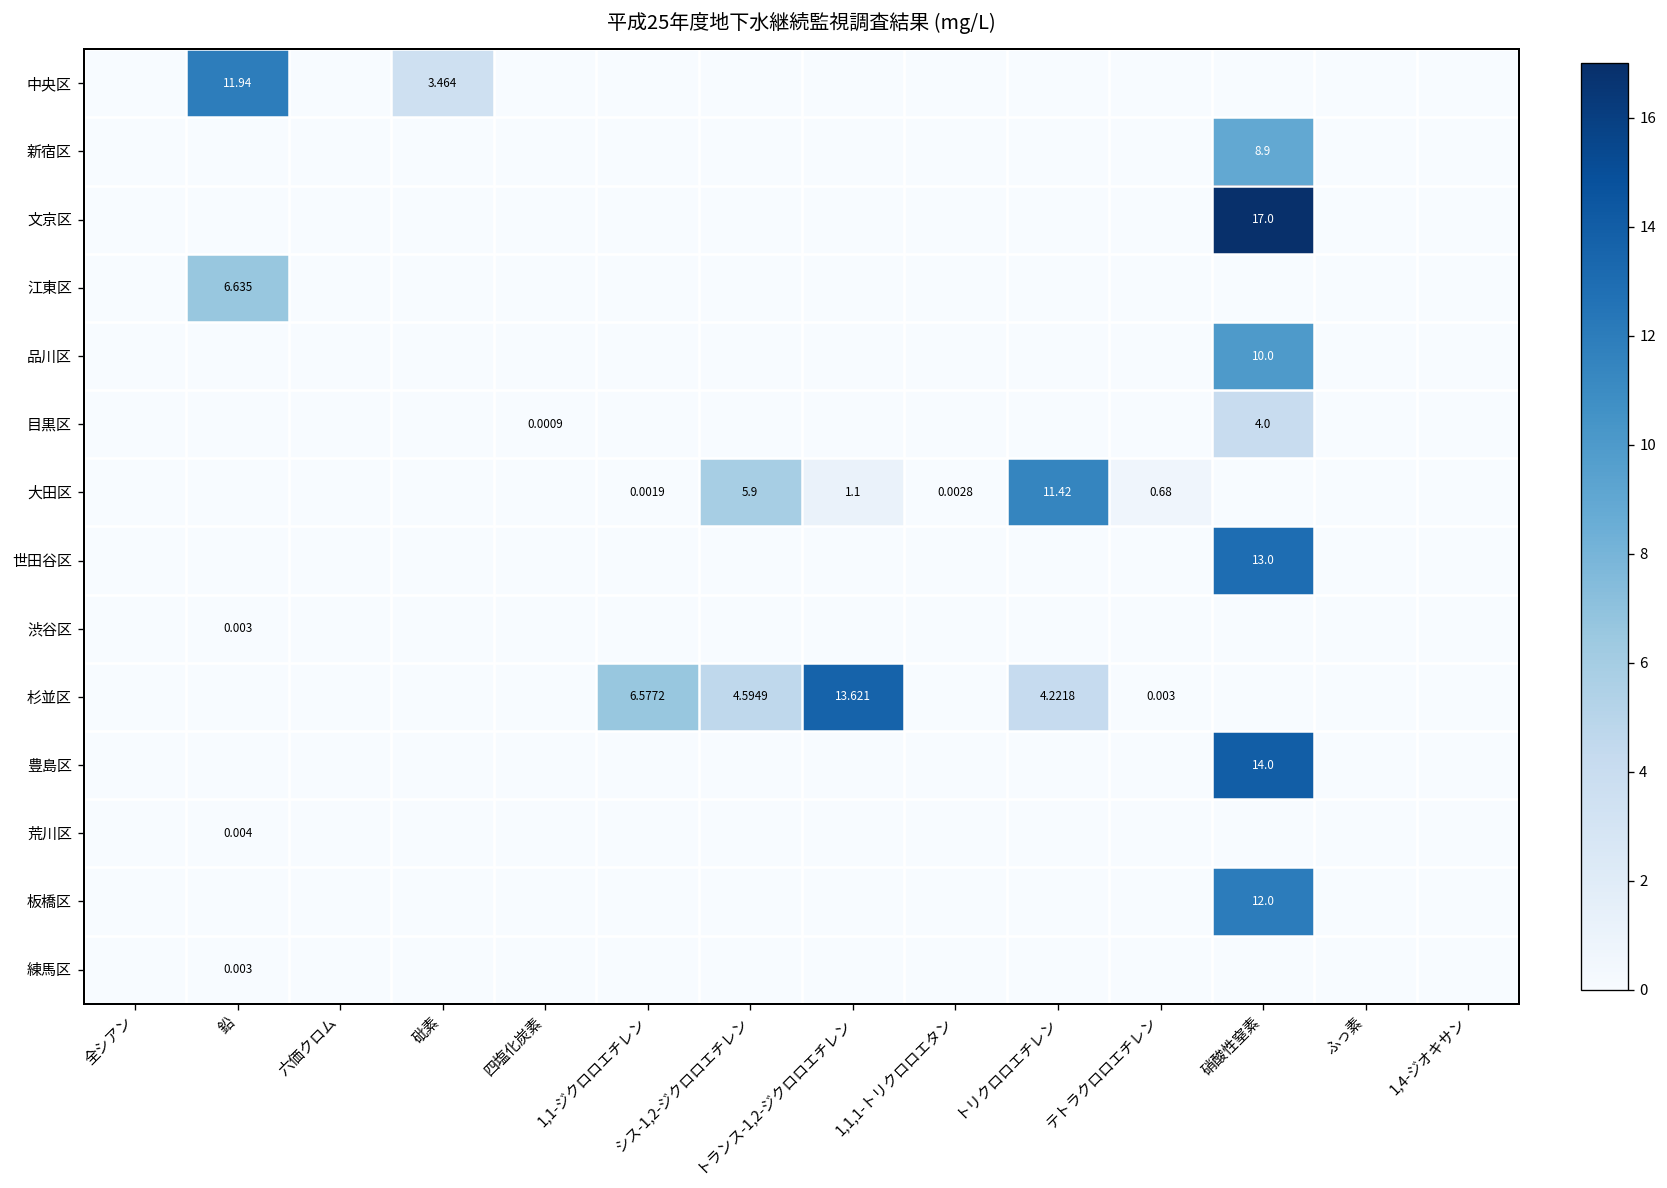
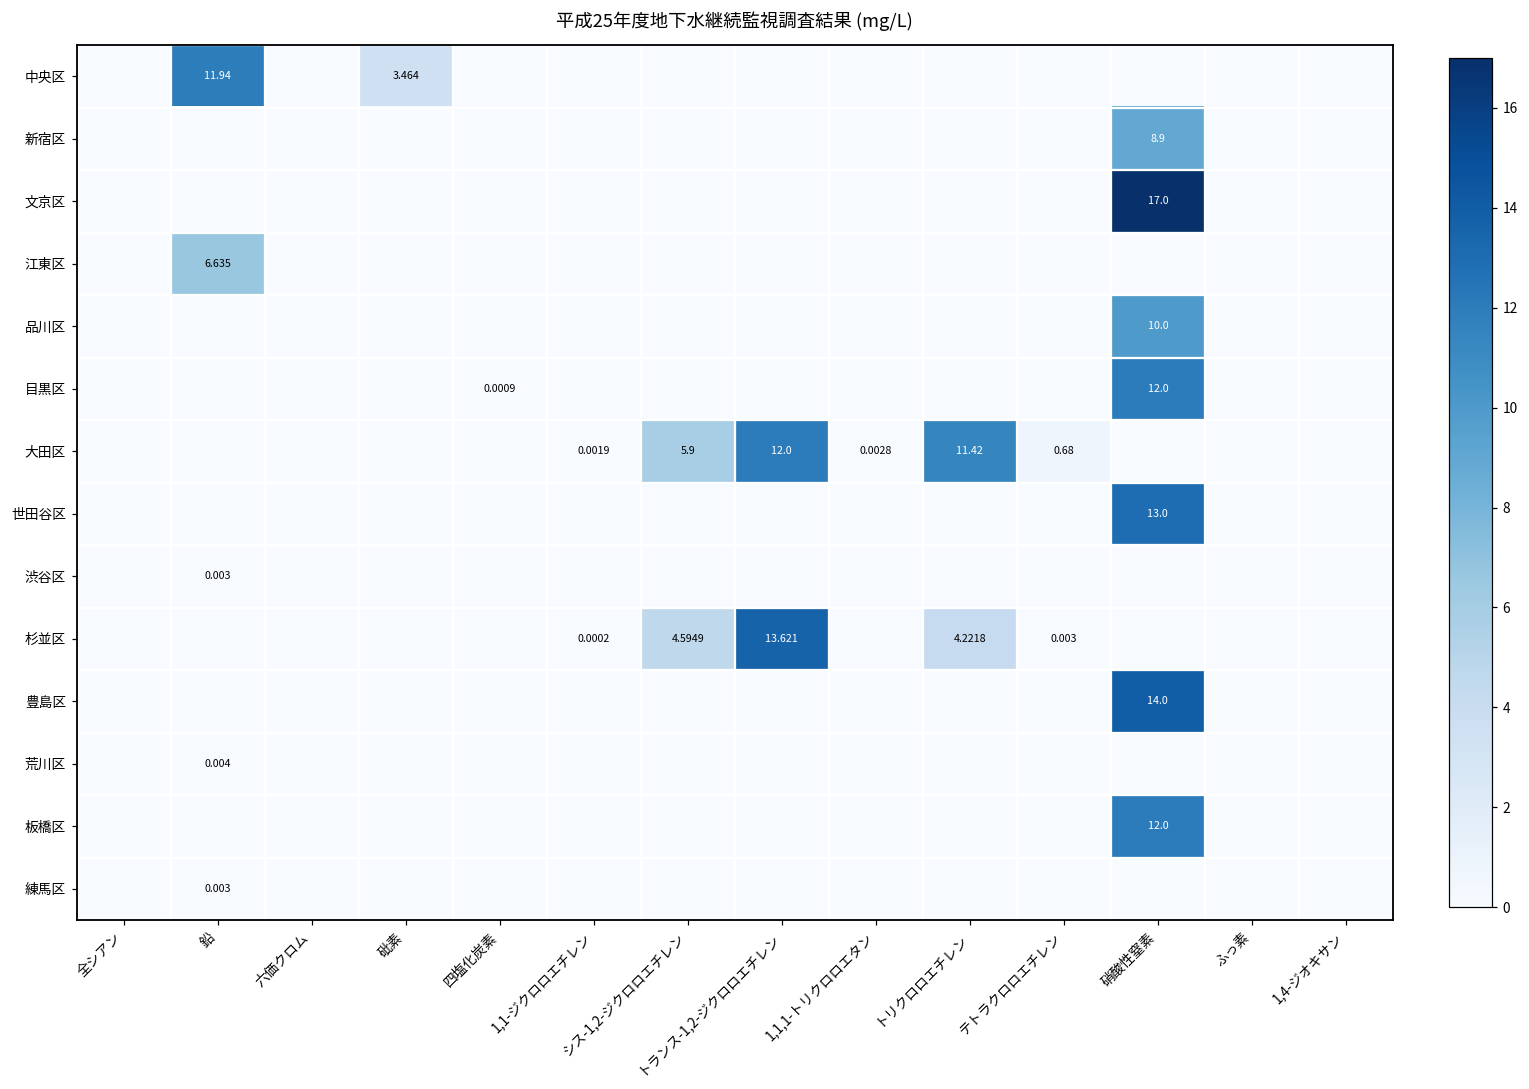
  {
    "中央区": {
      "鉛": 11.94,
      "砒素": 3.464
    },
    "新宿区": {
      "硝酸性窒素": 8.9
    },
    "文京区": {
      "硝酸性窒素": 17.0
    },
    "江東区": {
      "鉛": 6.635
    },
    "品川区": {
      "硝酸性窒素": 10.0
    },
    "目黒区": {
      "四塩化炭素": 0.0009,
-     "硝酸性窒素": 4.0
+     "硝酸性窒素": 12.0
    },
    "大田区": {
      "1,1-ジクロロエチレン": 0.0019,
      "シス-1,2-ジクロロエチレン": 5.9,
-     "トランス-1,2-ジクロロエチレン": 1.1,
+     "トランス-1,2-ジクロロエチレン": 12.0,
      "1,1,1-トリクロロエタン": 0.0028,
      "トリクロロエチレン": 11.42,
      "テトラクロロエチレン": 0.68
    },
    "世田谷区": {
      "硝酸性窒素": 13.0
    },
    "渋谷区": {
      "鉛": 0.003
    },
    "杉並区": {
-     "1,1-ジクロロエチレン": 6.5772,
+     "1,1-ジクロロエチレン": 0.0002,
      "シス-1,2-ジクロロエチレン": 4.5949,
      "トランス-1,2-ジクロロエチレン": 13.621,
      "トリクロロエチレン": 4.2218,
      "テトラクロロエチレン": 0.003
    },
    "豊島区": {
      "硝酸性窒素": 14.0
    },
    "荒川区": {
      "鉛": 0.004
    },
    "板橋区": {
      "硝酸性窒素": 12.0
    },
    "練馬区": {
      "鉛": 0.003
    }
  }
